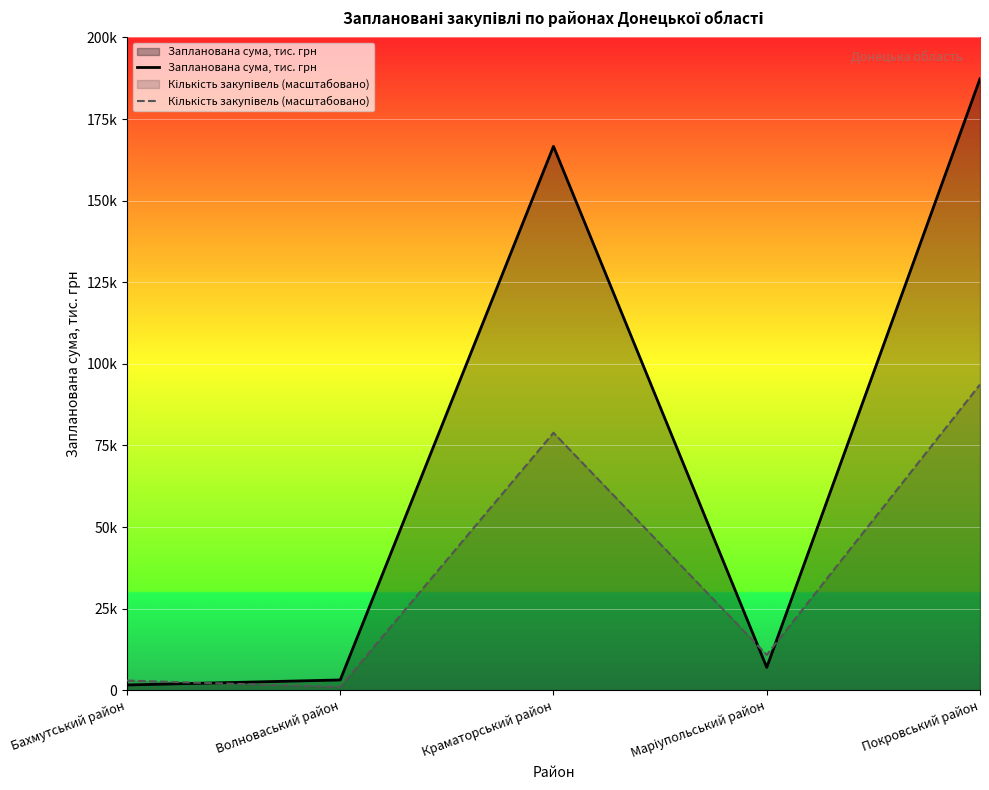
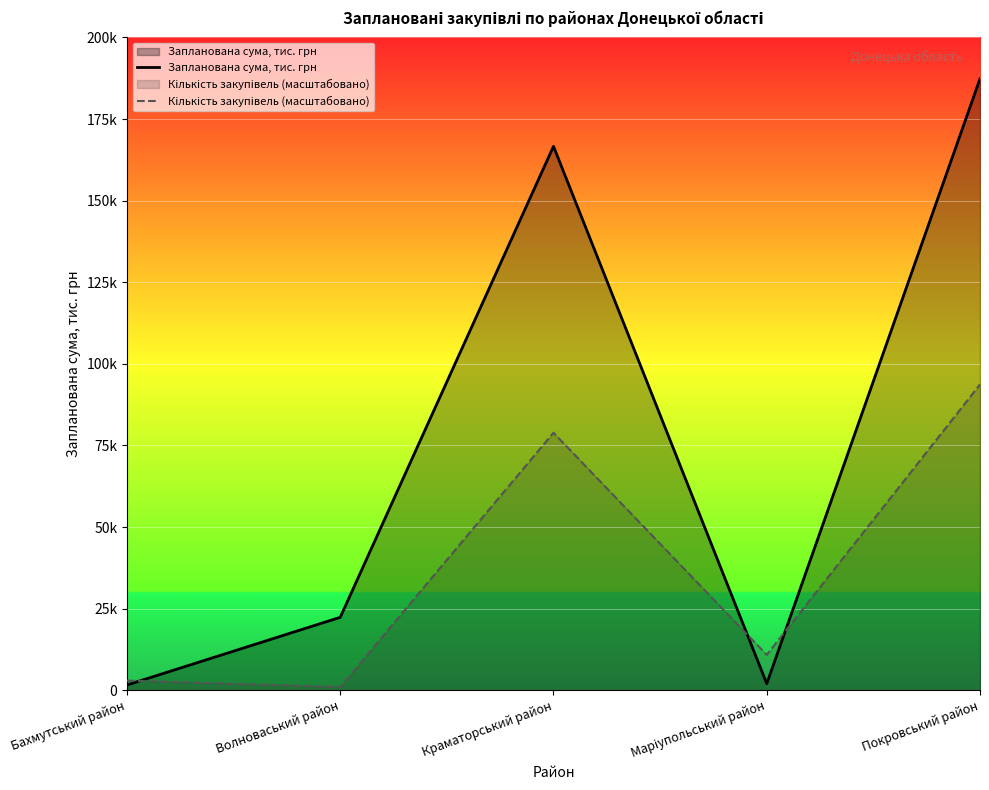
  {
    "Запланована сума, тис. грн": {
      "Бахмутський район": 2000,
-     "Волноваський район": 3000,
+     "Волноваський район": 22000,
      "Краматорський район": 167000,
-     "Маріупольський район": 7000,
+     "Маріупольський район": 2000,
      "Покровський район": 187000
    }
  }
